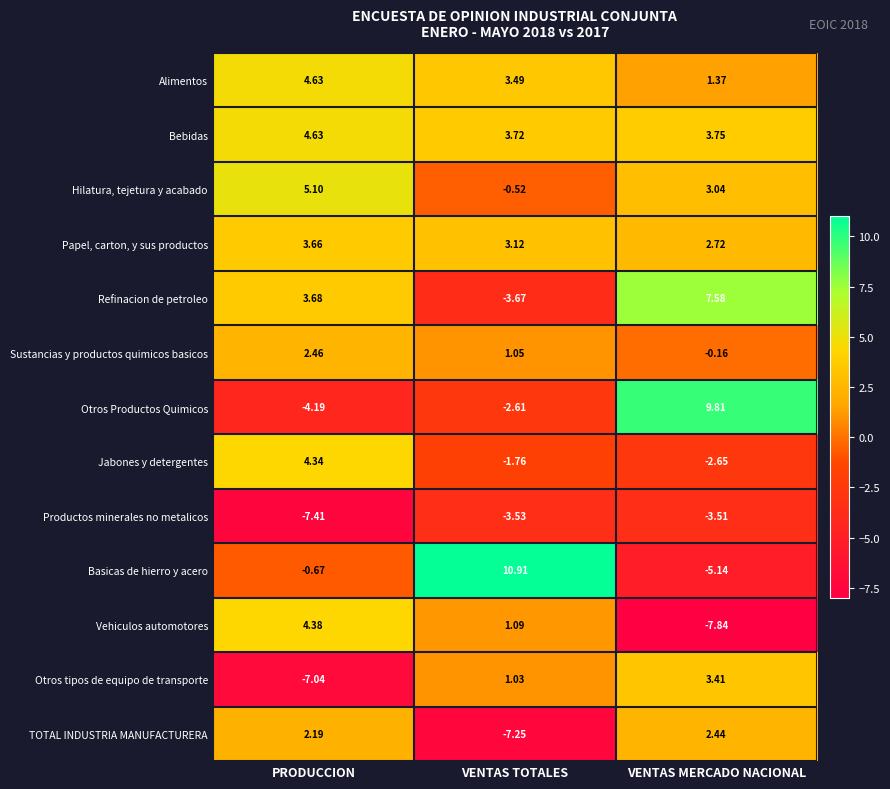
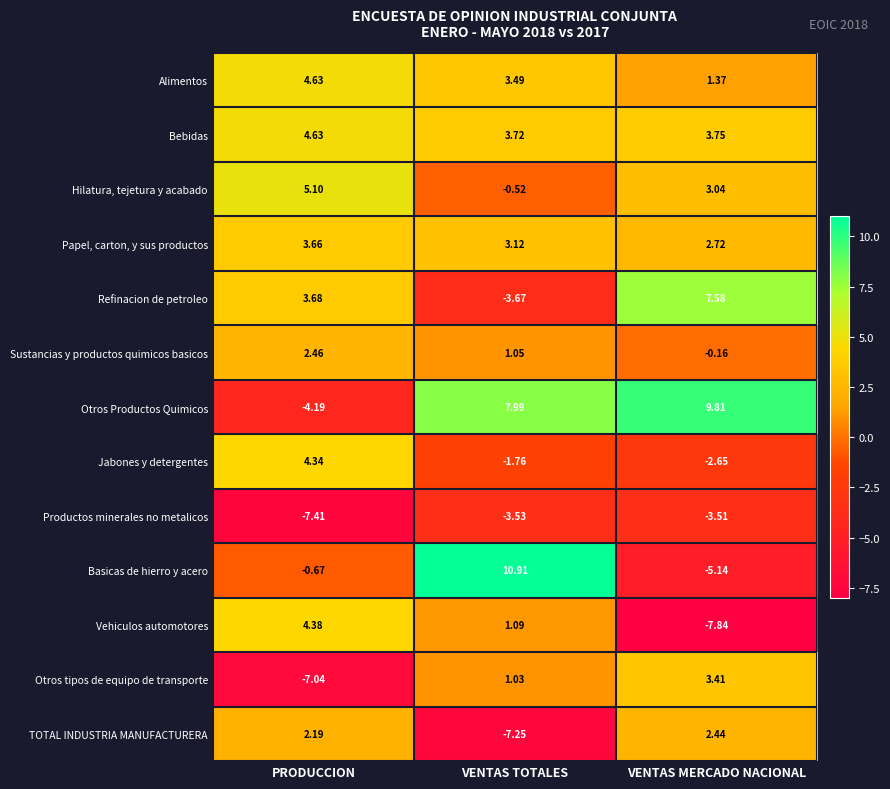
  {
    "Alimentos": {
      "PRODUCCION": 4.63,
      "VENTAS TOTALES": 3.49,
      "VENTAS MERCADO NACIONAL": 1.37
    },
    "Bebidas": {
      "PRODUCCION": 4.63,
      "VENTAS TOTALES": 3.72,
      "VENTAS MERCADO NACIONAL": 3.75
    },
    "Hilatura, tejetura y acabado": {
      "PRODUCCION": 5.10,
      "VENTAS TOTALES": -0.52,
      "VENTAS MERCADO NACIONAL": 3.04
    },
    "Papel, carton, y sus productos": {
      "PRODUCCION": 3.66,
      "VENTAS TOTALES": 3.12,
      "VENTAS MERCADO NACIONAL": 2.72
    },
    "Refinacion de petroleo": {
      "PRODUCCION": 3.68,
      "VENTAS TOTALES": -3.67,
      "VENTAS MERCADO NACIONAL": 7.58
    },
    "Sustancias y productos quimicos basicos": {
      "PRODUCCION": 2.46,
      "VENTAS TOTALES": 1.05,
      "VENTAS MERCADO NACIONAL": -0.16
    },
    "Otros Productos Quimicos": {
      "PRODUCCION": -4.19,
-     "VENTAS TOTALES": -2.61,
+     "VENTAS TOTALES": 7.99,
      "VENTAS MERCADO NACIONAL": 9.81
    },
    "Jabones y detergentes": {
      "PRODUCCION": 4.34,
      "VENTAS TOTALES": -1.76,
      "VENTAS MERCADO NACIONAL": -2.65
    },
    "Productos minerales no metalicos": {
      "PRODUCCION": -7.41,
      "VENTAS TOTALES": -3.53,
      "VENTAS MERCADO NACIONAL": -3.51
    },
    "Basicas de hierro y acero": {
      "PRODUCCION": -0.67,
      "VENTAS TOTALES": 10.91,
      "VENTAS MERCADO NACIONAL": -5.14
    },
    "Vehiculos automotores": {
      "PRODUCCION": 4.38,
      "VENTAS TOTALES": 1.09,
      "VENTAS MERCADO NACIONAL": -7.84
    },
    "Otros tipos de equipo de transporte": {
      "PRODUCCION": -7.04,
      "VENTAS TOTALES": 1.03,
      "VENTAS MERCADO NACIONAL": 3.41
    },
    "TOTAL INDUSTRIA MANUFACTURERA": {
      "PRODUCCION": 2.19,
      "VENTAS TOTALES": -7.25,
      "VENTAS MERCADO NACIONAL": 2.44
    }
  }
